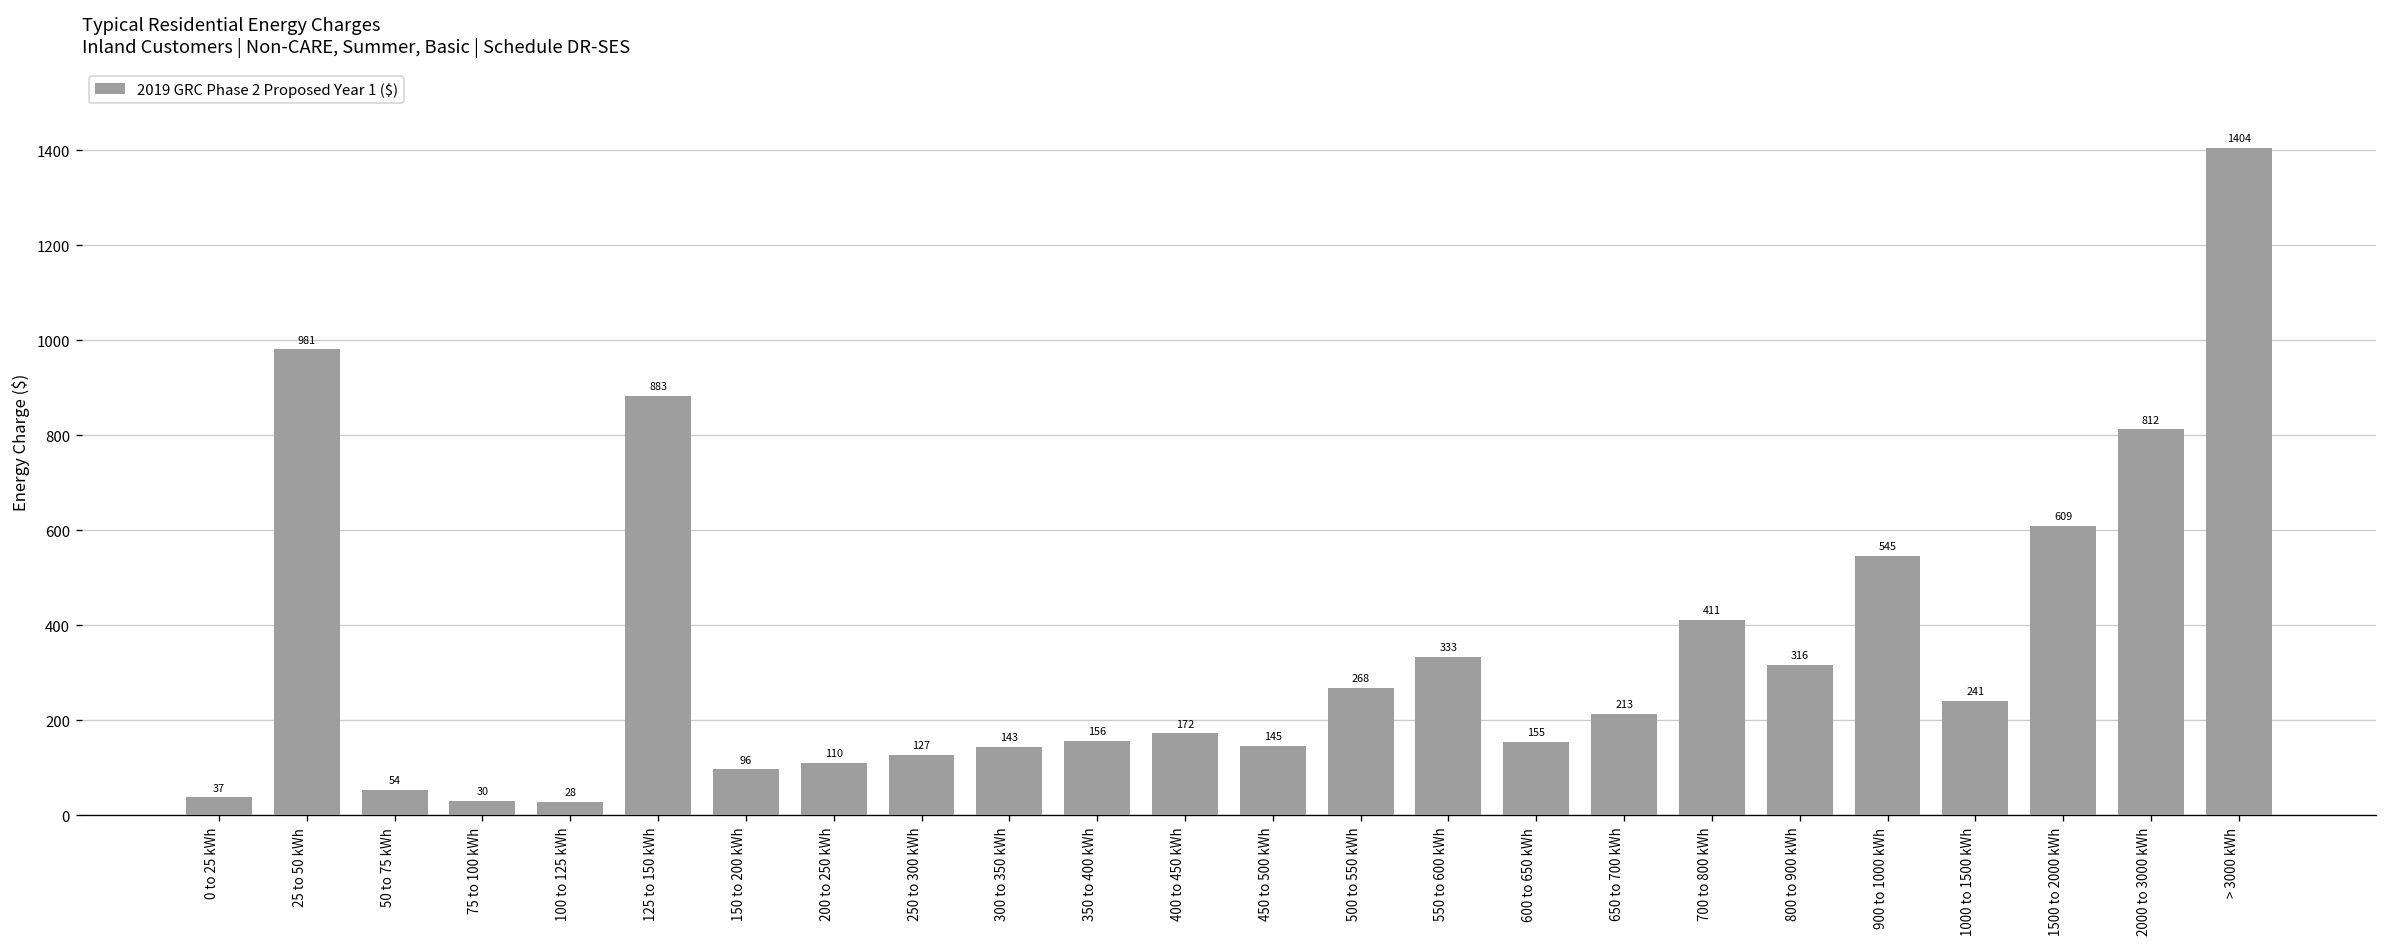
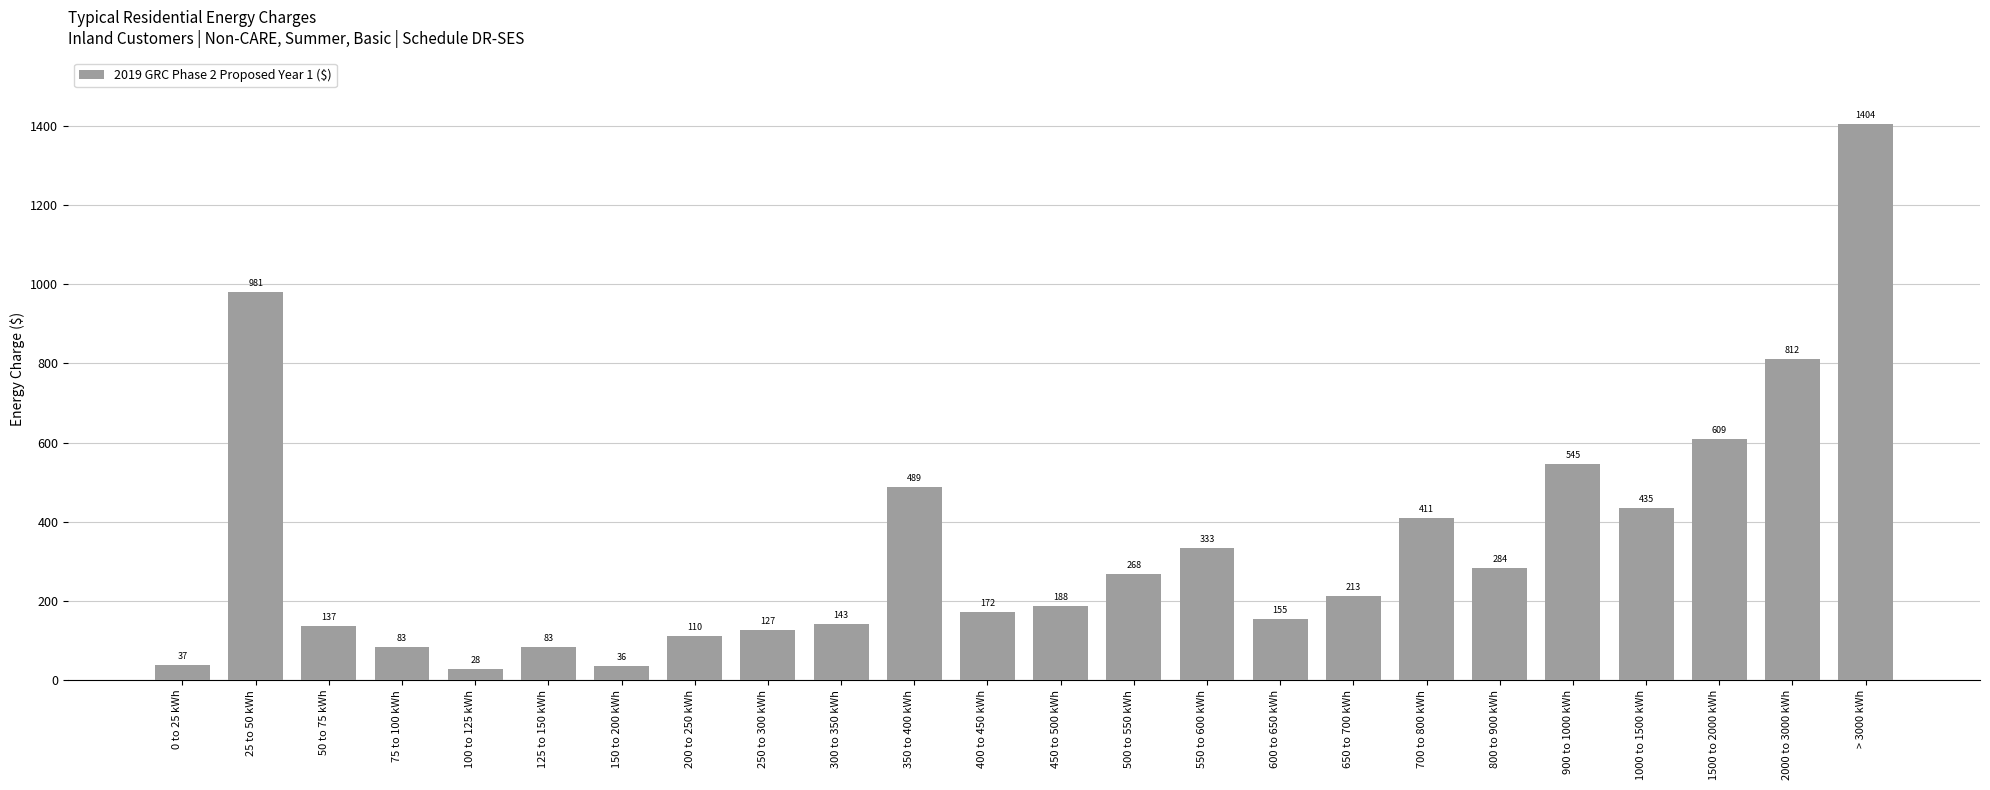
  {
    "0 to 25 kWh": 37,
    "25 to 50 kWh": 981,
-   "50 to 75 kWh": 54,
-   "75 to 100 kWh": 30,
+   "50 to 75 kWh": 137,
+   "75 to 100 kWh": 83,
    "100 to 125 kWh": 28,
-   "125 to 150 kWh": 883,
-   "150 to 200 kWh": 96,
+   "125 to 150 kWh": 83,
+   "150 to 200 kWh": 36,
    "200 to 250 kWh": 110,
    "250 to 300 kWh": 127,
    "300 to 350 kWh": 143,
-   "350 to 400 kWh": 156,
+   "350 to 400 kWh": 489,
    "400 to 450 kWh": 172,
-   "450 to 500 kWh": 145,
+   "450 to 500 kWh": 188,
    "500 to 550 kWh": 268,
    "550 to 600 kWh": 333,
    "600 to 650 kWh": 155,
    "650 to 700 kWh": 213,
    "700 to 800 kWh": 411,
-   "800 to 900 kWh": 316,
+   "800 to 900 kWh": 284,
    "900 to 1000 kWh": 545,
-   "1000 to 1500 kWh": 241,
+   "1000 to 1500 kWh": 435,
    "1500 to 2000 kWh": 609,
    "2000 to 3000 kWh": 812,
    "> 3000 kWh": 1404
  }
